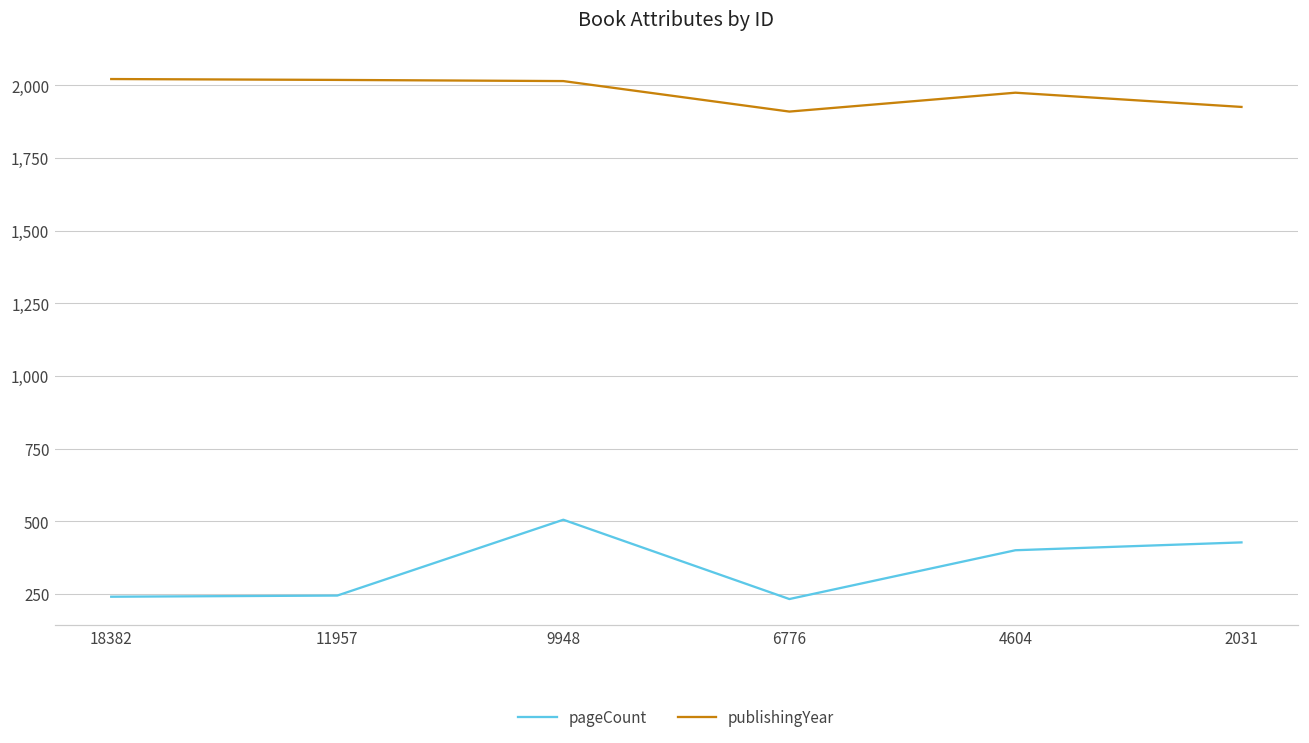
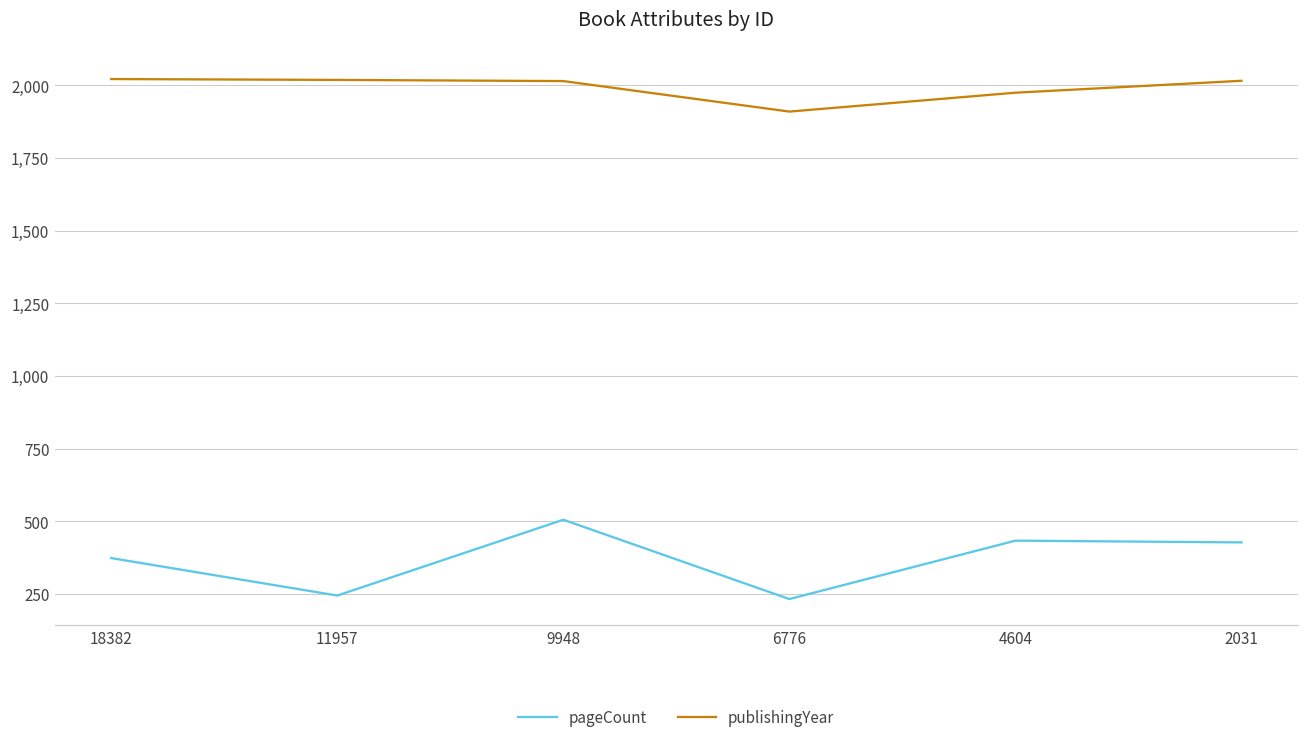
  {
    "pageCount": {
-     "18382": "240",
+     "18382": "370",
      "11957": "240",
      "9948": "510",
      "6776": "230",
-     "4604": "400",
+     "4604": "430",
      "2031": "430"
    },
    "publishingYear": {
      "18382": "2,020",
      "11957": "2,020",
      "9948": "2,020",
      "6776": "1,910",
      "4604": "1,980",
-     "2031": "1,930"
+     "2031": "2,020"
    }
  }
